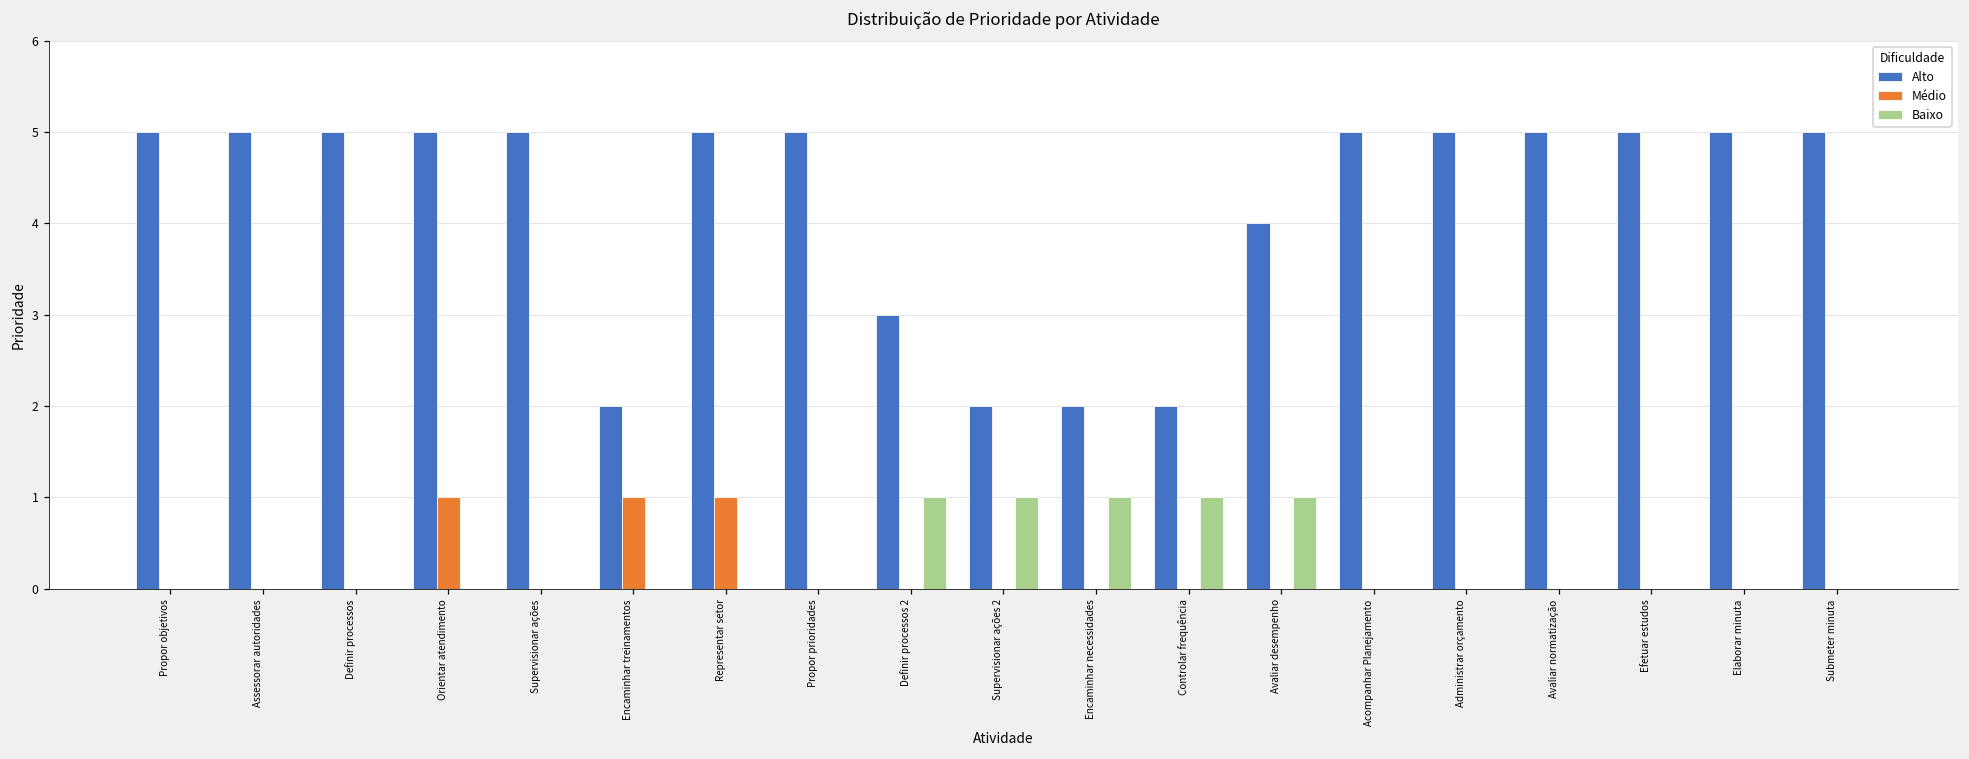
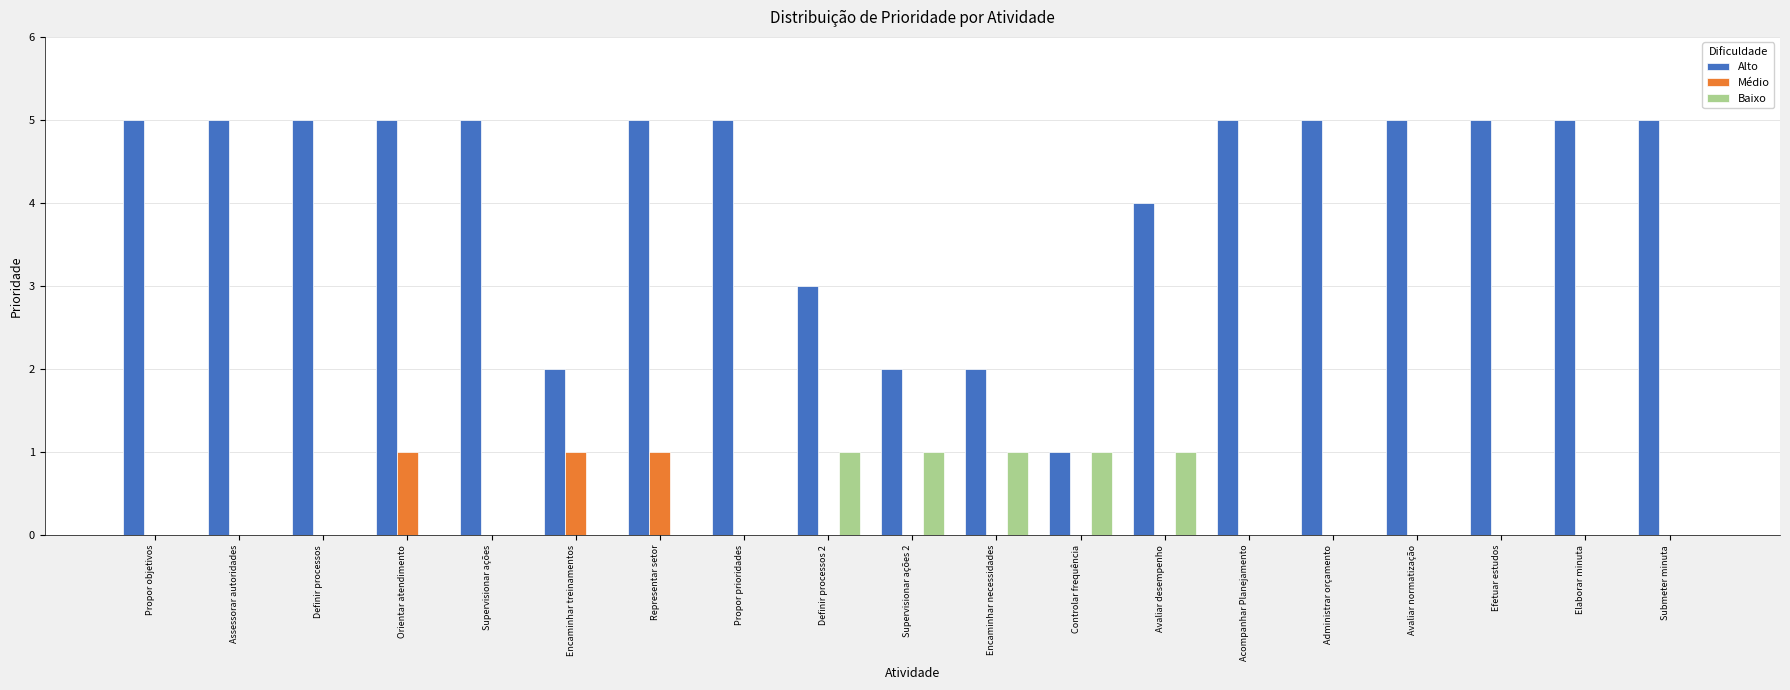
  {
    "Alto": {
      "Propor objetivos": 5,
      "Assessorar autoridades": 5,
      "Definir processos": 5,
      "Orientar atendimento": 5,
      "Supervisionar ações": 5,
      "Encaminhar treinamentos": 2,
      "Representar setor": 5,
      "Propor prioridades": 5,
      "Definir processos 2": 3,
      "Supervisionar ações 2": 2,
      "Encaminhar necessidades": 2,
-     "Controlar frequência": 2,
+     "Controlar frequência": 1,
      "Avaliar desempenho": 4,
      "Acompanhar Planejamento": 5,
      "Administrar orçamento": 5,
      "Avaliar normatização": 5,
      "Efetuar estudos": 5,
      "Elaborar minuta": 5,
      "Submeter minuta": 5
    },
    "Médio": {
      "Propor objetivos": 0,
      "Assessorar autoridades": 0,
      "Definir processos": 0,
      "Orientar atendimento": 1,
      "Supervisionar ações": 0,
      "Encaminhar treinamentos": 1,
      "Representar setor": 1,
      "Propor prioridades": 0,
      "Definir processos 2": 0,
      "Supervisionar ações 2": 0,
      "Encaminhar necessidades": 0,
      "Controlar frequência": 0,
      "Avaliar desempenho": 0,
      "Acompanhar Planejamento": 0,
      "Administrar orçamento": 0,
      "Avaliar normatização": 0,
      "Efetuar estudos": 0,
      "Elaborar minuta": 0,
      "Submeter minuta": 0
    },
    "Baixo": {
      "Propor objetivos": 0,
      "Assessorar autoridades": 0,
      "Definir processos": 0,
      "Orientar atendimento": 0,
      "Supervisionar ações": 0,
      "Encaminhar treinamentos": 0,
      "Representar setor": 0,
      "Propor prioridades": 0,
      "Definir processos 2": 1,
      "Supervisionar ações 2": 1,
      "Encaminhar necessidades": 1,
      "Controlar frequência": 1,
      "Avaliar desempenho": 1,
      "Acompanhar Planejamento": 0,
      "Administrar orçamento": 0,
      "Avaliar normatização": 0,
      "Efetuar estudos": 0,
      "Elaborar minuta": 0,
      "Submeter minuta": 0
    }
  }
